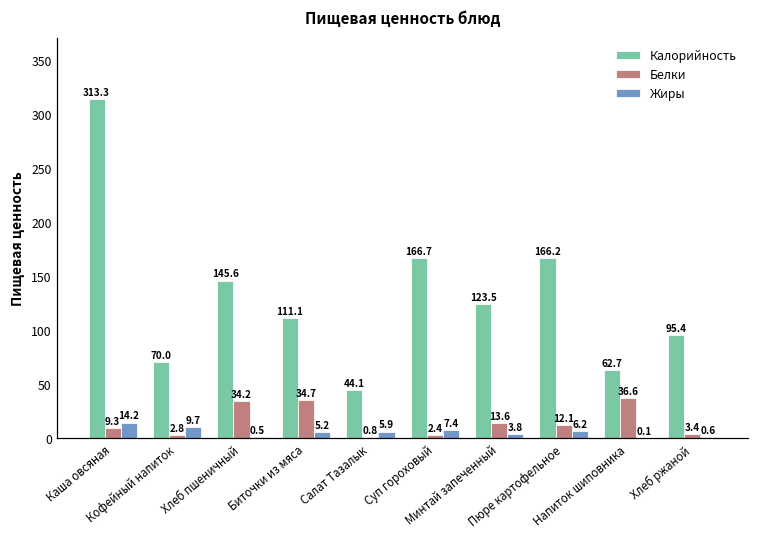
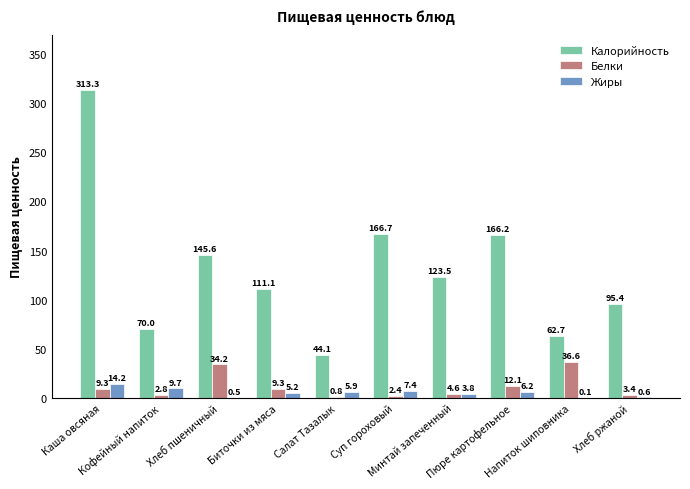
  {
    "Калорийность": {
      "Каша овсяная": 313.3,
      "Кофейный напиток": 70.0,
      "Хлеб пшеничный": 145.6,
      "Биточки из мяса": 111.1,
      "Салат Тазалык": 44.1,
      "Суп гороховый": 166.7,
      "Минтай запеченный": 123.5,
      "Пюре картофельное": 166.2,
      "Напиток шиповника": 62.7,
      "Хлеб ржаной": 95.4
    },
    "Белки": {
      "Каша овсяная": 9.3,
      "Кофейный напиток": 2.8,
      "Хлеб пшеничный": 34.2,
-     "Биточки из мяса": 34.7,
+     "Биточки из мяса": 9.3,
      "Салат Тазалык": 0.8,
      "Суп гороховый": 2.4,
-     "Минтай запеченный": 13.6,
+     "Минтай запеченный": 4.6,
      "Пюре картофельное": 12.1,
      "Напиток шиповника": 36.6,
      "Хлеб ржаной": 3.4
    },
    "Жиры": {
      "Каша овсяная": 14.2,
      "Кофейный напиток": 9.7,
      "Хлеб пшеничный": 0.5,
      "Биточки из мяса": 5.2,
      "Салат Тазалык": 5.9,
      "Суп гороховый": 7.4,
      "Минтай запеченный": 3.8,
      "Пюре картофельное": 6.2,
      "Напиток шиповника": 0.1,
      "Хлеб ржаной": 0.6
    }
  }
